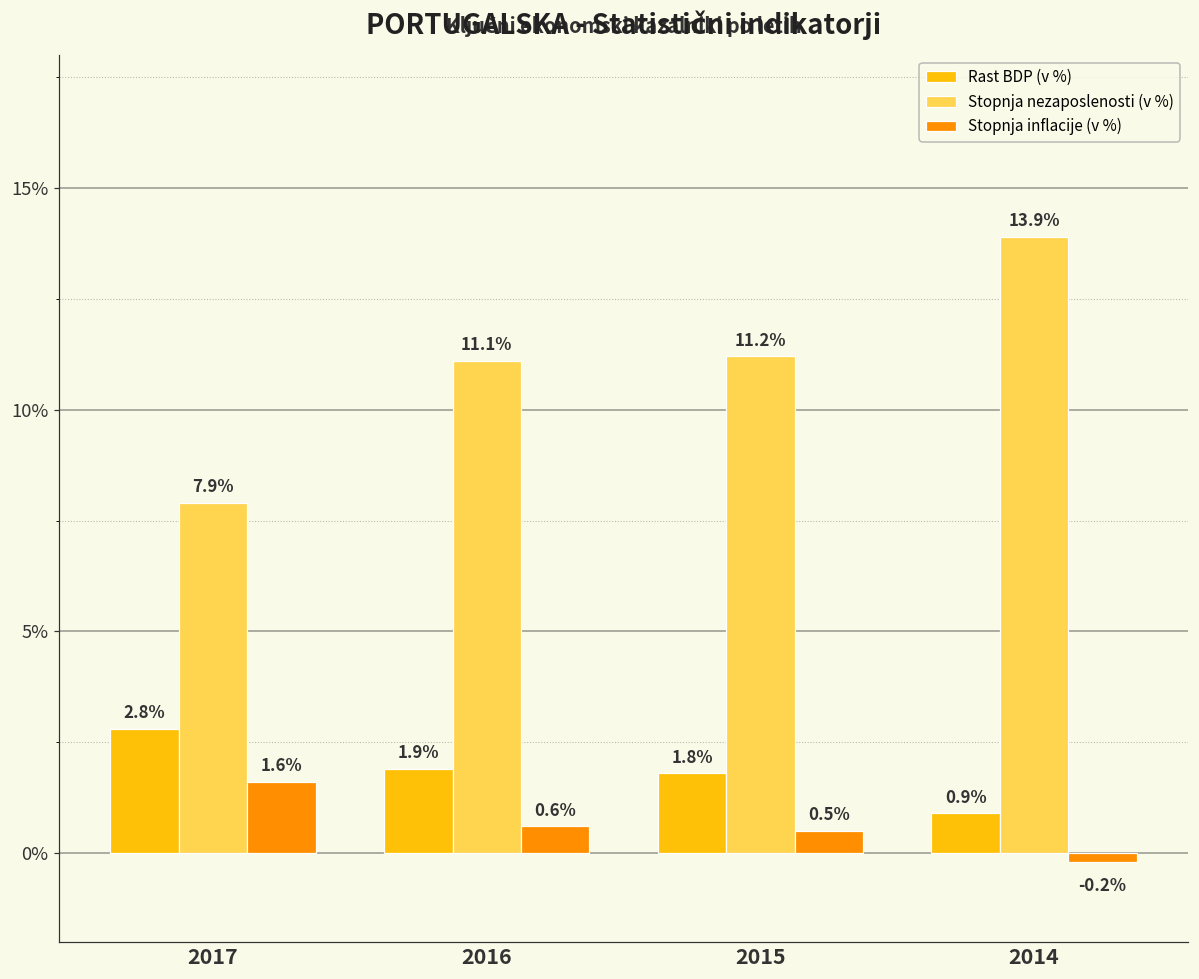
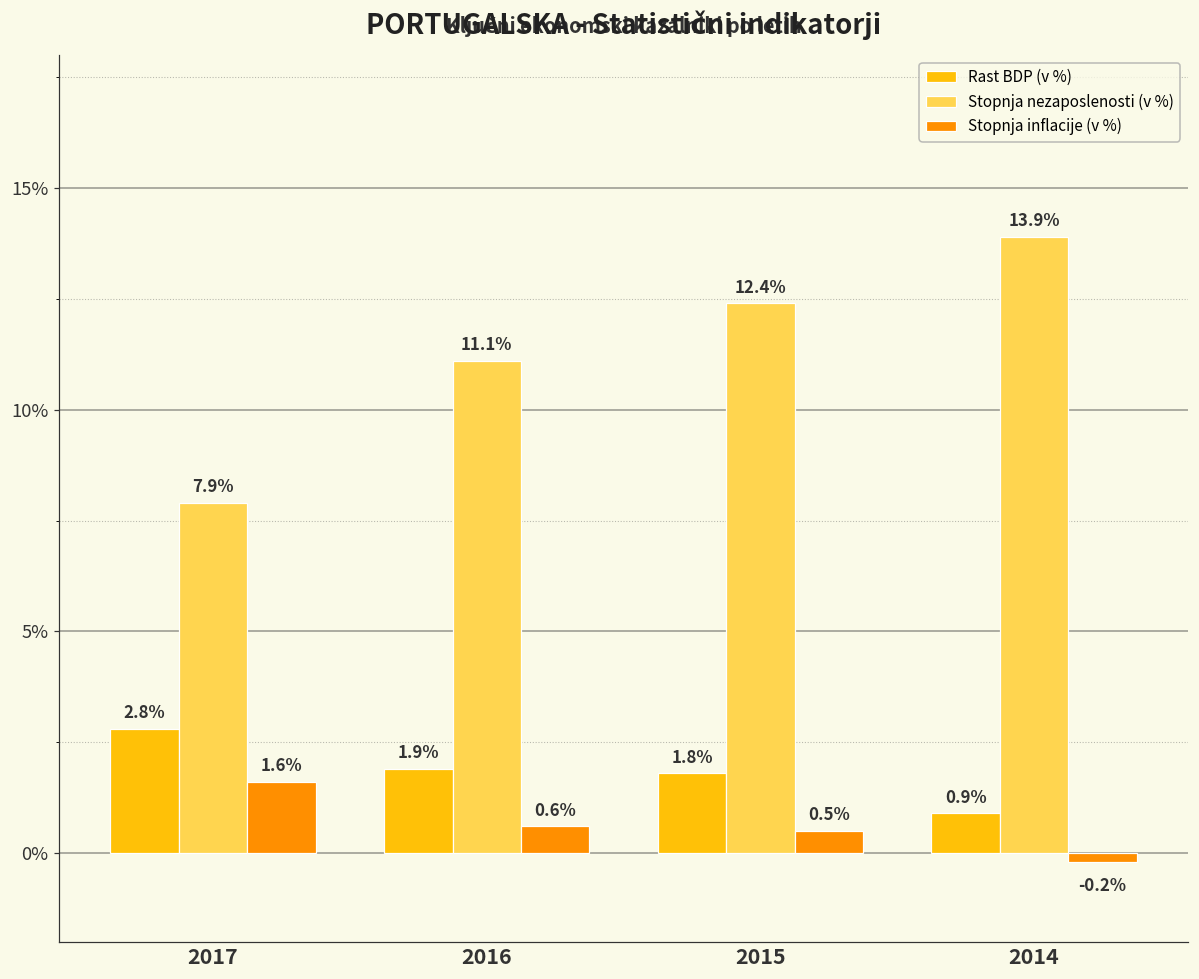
  {
    "Stopnja nezaposlenosti (v %)": {
      "2017": "7.9%",
      "2016": "11.1%",
-     "2015": "11.2%",
+     "2015": "12.4%",
      "2014": "13.9%"
    }
  }
